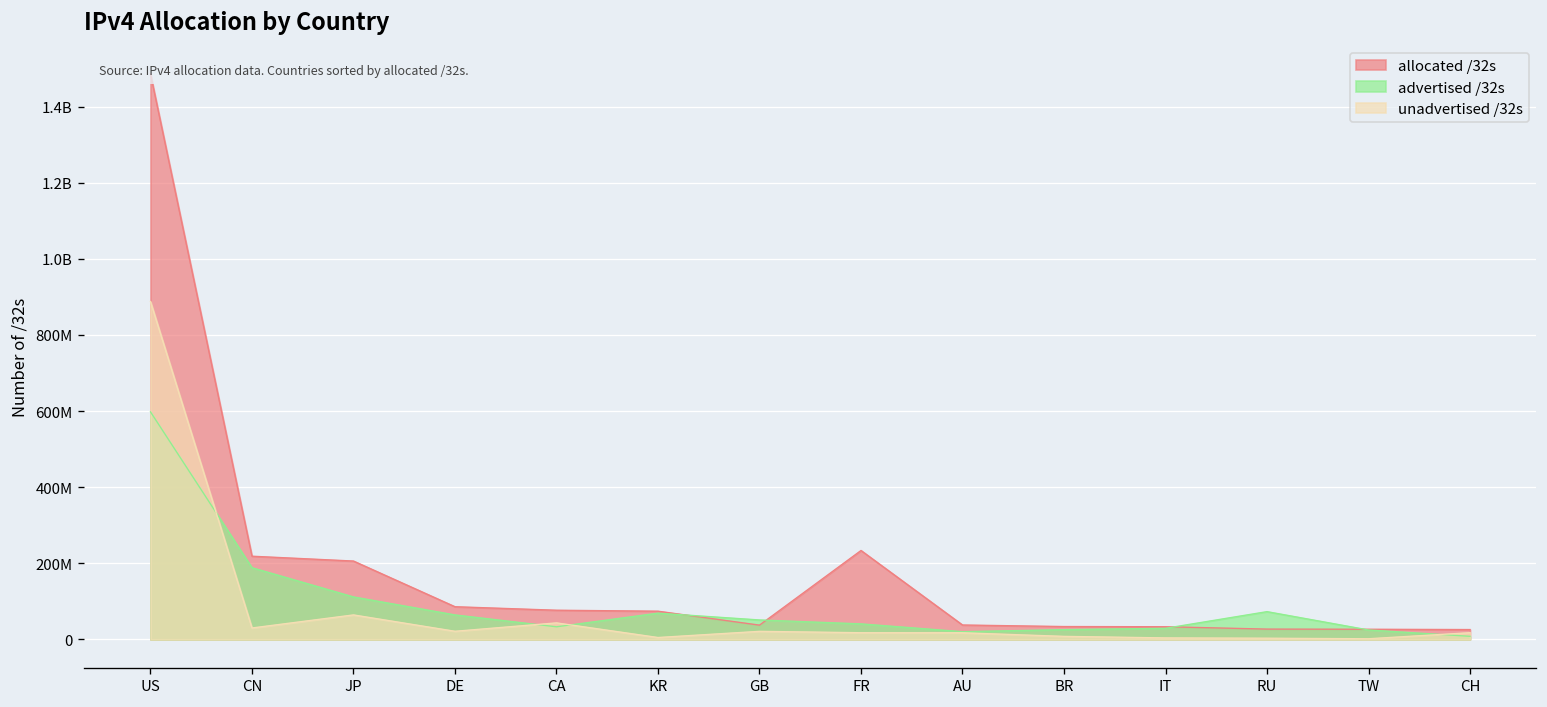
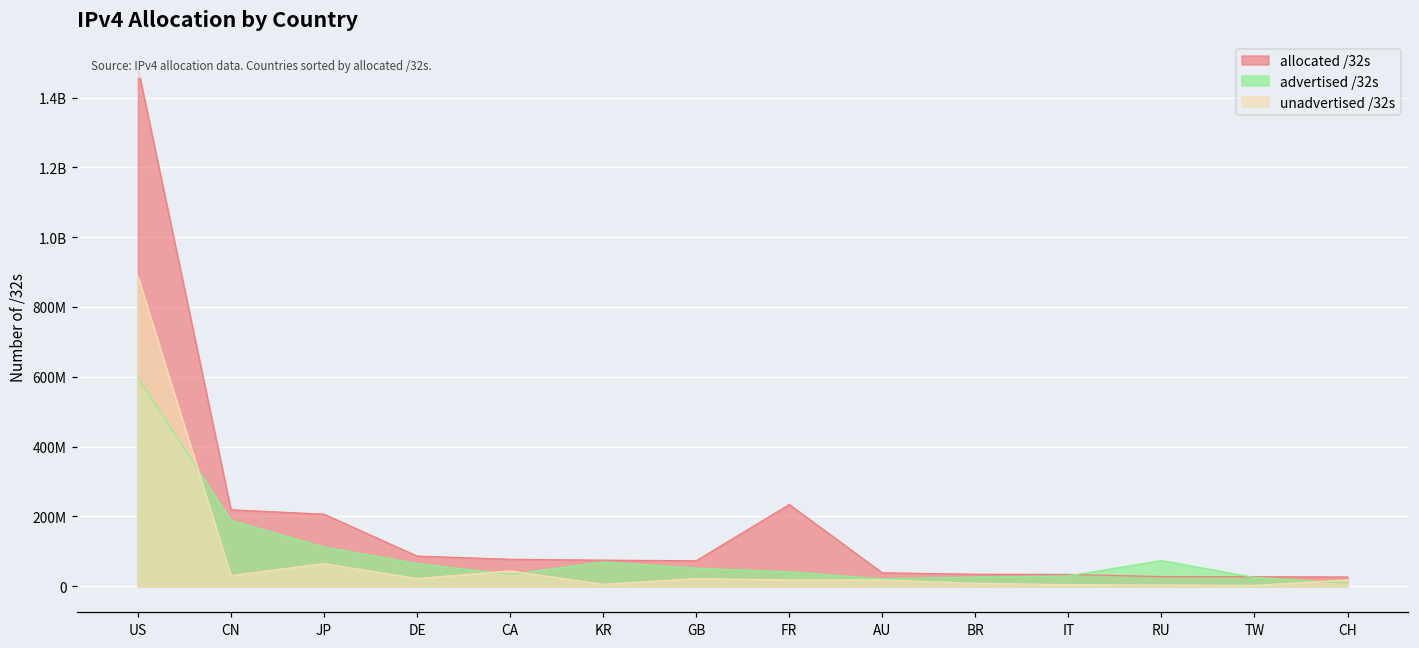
  {
    "allocated /32s": {
      "CN": 220000000,
      "JP": 210000000,
      "DE": 90000000,
      "CA": 80000000,
-     "GB": 40000000,
+     "GB": 70000000,
      "FR": 230000000,
      "AU": 40000000,
      "BR": 30000000,
      "RU": 30000000,
      "CH": 30000000
    },
    "advertised /32s": {
      "US": 600000000,
      "CN": 190000000,
      "JP": 110000000,
      "DE": 60000000,
      "CA": 30000000,
      "GB": 50000000,
      "FR": 40000000,
      "BR": 30000000,
      "RU": 70000000,
      "CH": 10000000
    },
    "unadvertised /32s": {
      "US": 890000000,
      "CN": 30000000,
      "JP": 60000000,
      "DE": 20000000,
      "CA": 40000000,
      "KR": 10000000,
      "GB": 20000000,
      "FR": 20000000,
      "BR": 10000000,
      "IT": 0,
      "RU": 0,
      "TW": 0,
      "CH": 20000000
    }
  }
